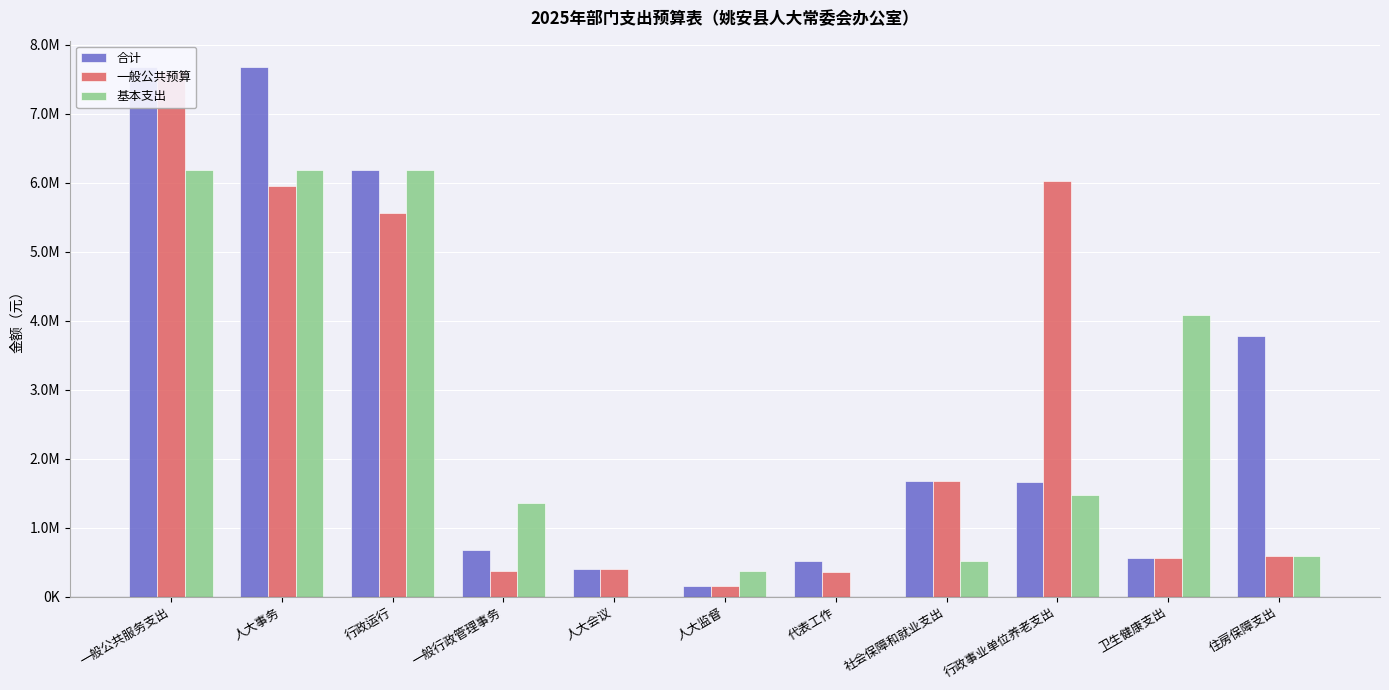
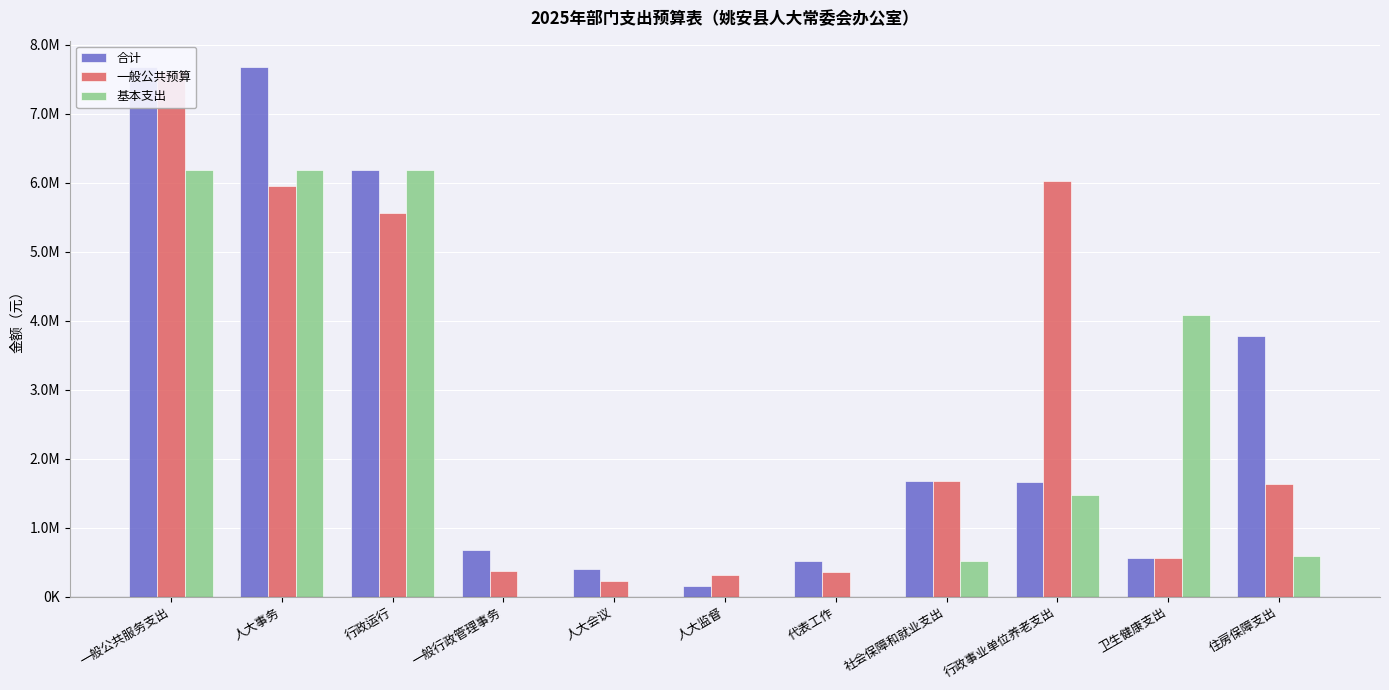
  {
    "合计": {
      "人大事务": 7700000,
      "行政运行": 6200000,
      "一般行政管理事务": 700000,
      "人大会议": 400000,
      "人大监督": 200000,
      "代表工作": 500000,
      "社会保障和就业支出": 1700000,
      "行政事业单位养老支出": 1700000,
      "卫生健康支出": 600000,
      "住房保障支出": 3800000
    },
    "一般公共预算": {
      "人大事务": 6000000,
      "行政运行": 5600000,
      "一般行政管理事务": 400000,
-     "人大会议": 400000,
-     "人大监督": 200000,
+     "人大会议": 200000,
+     "人大监督": 300000,
      "代表工作": 400000,
      "社会保障和就业支出": 1700000,
      "行政事业单位养老支出": 6000000,
      "卫生健康支出": 600000,
-     "住房保障支出": 600000
+     "住房保障支出": 1600000
    },
    "基本支出": {
      "一般公共服务支出": 6200000,
      "人大事务": 6200000,
      "行政运行": 6200000,
-     "一般行政管理事务": 1400000,
+     "一般行政管理事务": 0,
      "人大会议": 0,
-     "人大监督": 400000,
+     "人大监督": 0,
      "代表工作": 0,
      "社会保障和就业支出": 500000,
      "行政事业单位养老支出": 1500000,
      "卫生健康支出": 4100000,
      "住房保障支出": 600000
    }
  }
